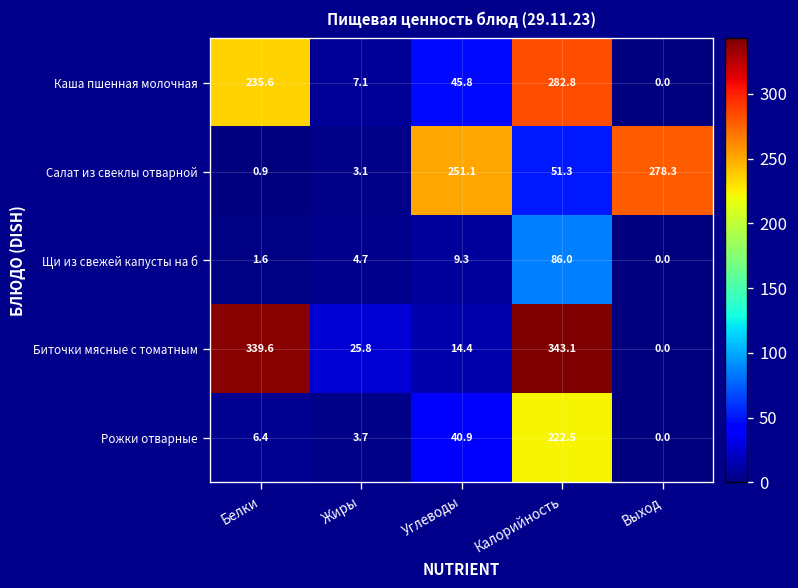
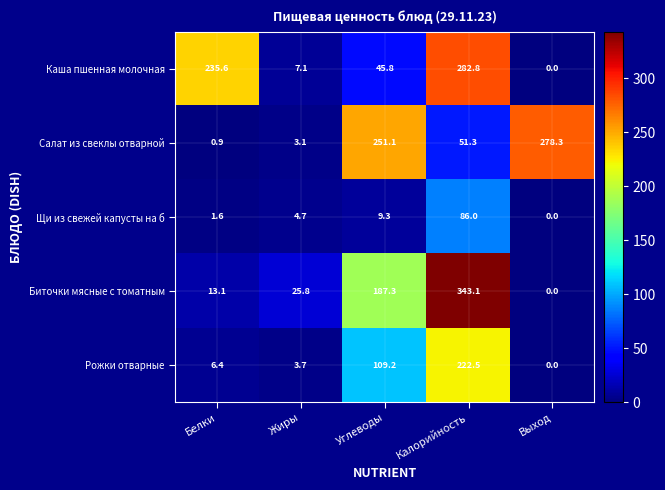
  {
    "Каша пшенная молочная": {
      "Белки": 235.6,
      "Жиры": 7.1,
      "Углеводы": 45.8,
      "Калорийность": 282.8,
      "Выход": 0.0
    },
    "Салат из свеклы отварной": {
      "Белки": 0.9,
      "Жиры": 3.1,
      "Углеводы": 251.1,
      "Калорийность": 51.3,
      "Выход": 278.3
    },
    "Щи из свежей капусты на б": {
      "Белки": 1.6,
      "Жиры": 4.7,
      "Углеводы": 9.3,
      "Калорийность": 86.0,
      "Выход": 0.0
    },
    "Биточки мясные с томатным": {
-     "Белки": 339.6,
+     "Белки": 13.1,
      "Жиры": 25.8,
-     "Углеводы": 14.4,
+     "Углеводы": 187.3,
      "Калорийность": 343.1,
      "Выход": 0.0
    },
    "Рожки отварные": {
      "Белки": 6.4,
      "Жиры": 3.7,
-     "Углеводы": 40.9,
+     "Углеводы": 109.2,
      "Калорийность": 222.5,
      "Выход": 0.0
    }
  }
